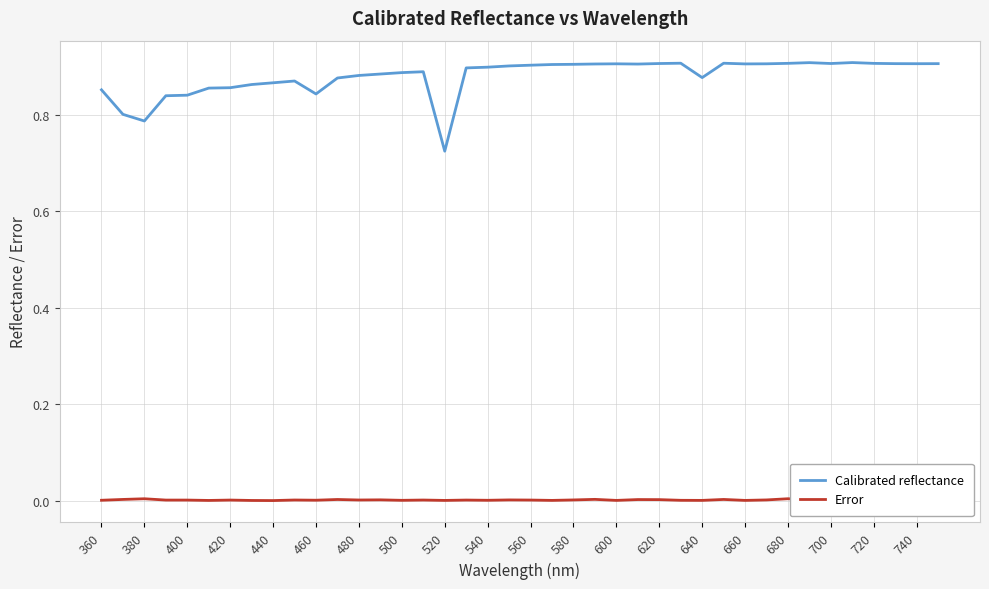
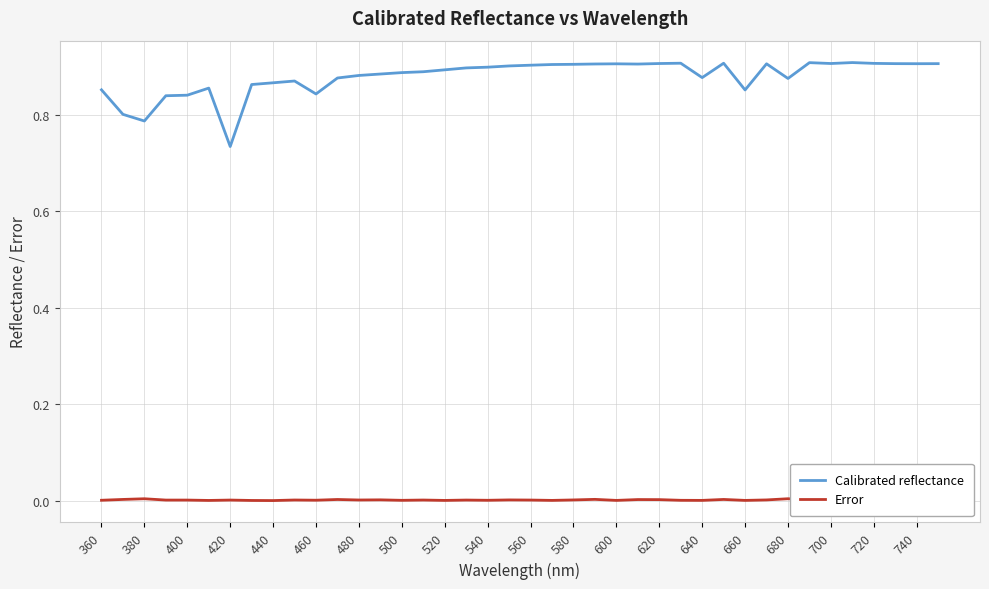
  {
    "Calibrated reflectance": {
      "360": 0.85,
      "380": 0.79,
      "400": 0.84,
-     "420": 0.86,
+     "420": 0.73,
      "440": 0.87,
      "460": 0.84,
      "480": 0.88,
      "500": 0.89,
-     "520": 0.72,
+     "520": 0.89,
      "540": 0.90,
      "560": 0.90,
      "580": 0.90,
      "600": 0.91,
      "620": 0.91,
      "640": 0.88,
-     "660": 0.91,
-     "680": 0.91,
+     "660": 0.85,
+     "680": 0.88,
      "700": 0.91,
      "720": 0.91,
      "740": 0.91
    },
    "Error": {
      "360": 0.00,
      "380": 0.00,
      "400": 0.00,
      "420": 0.00,
      "440": 0.00,
      "460": 0.00,
      "480": 0.00,
      "500": 0.00,
      "520": 0.00,
      "540": 0.00,
      "560": 0.00,
      "580": 0.00,
      "600": 0.00,
      "620": 0.00,
      "640": 0.00,
      "660": 0.00,
      "680": 0.00
    }
  }
